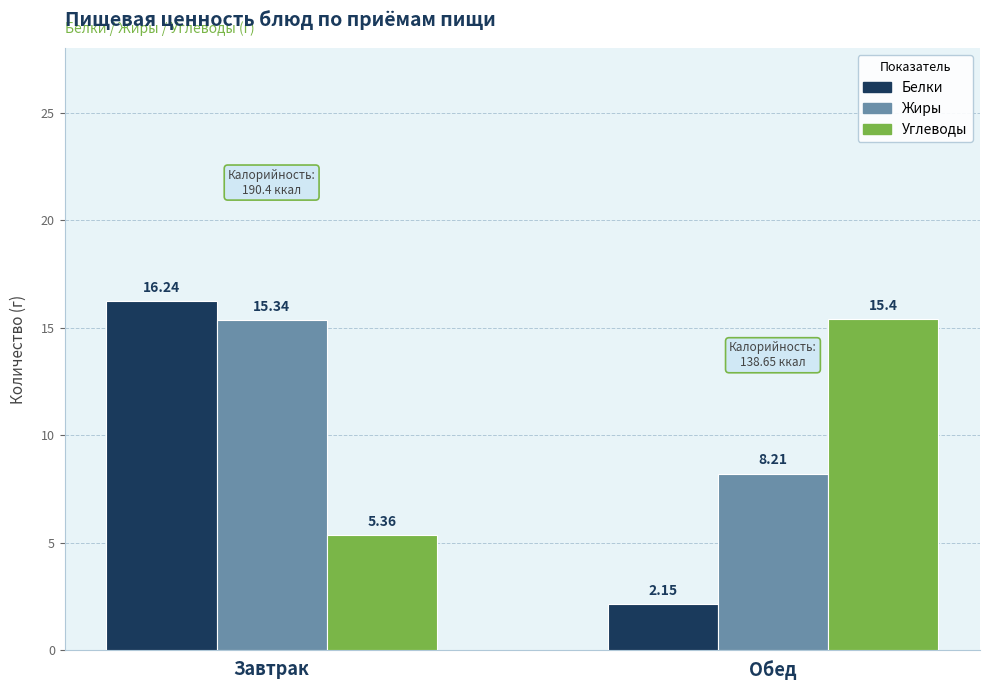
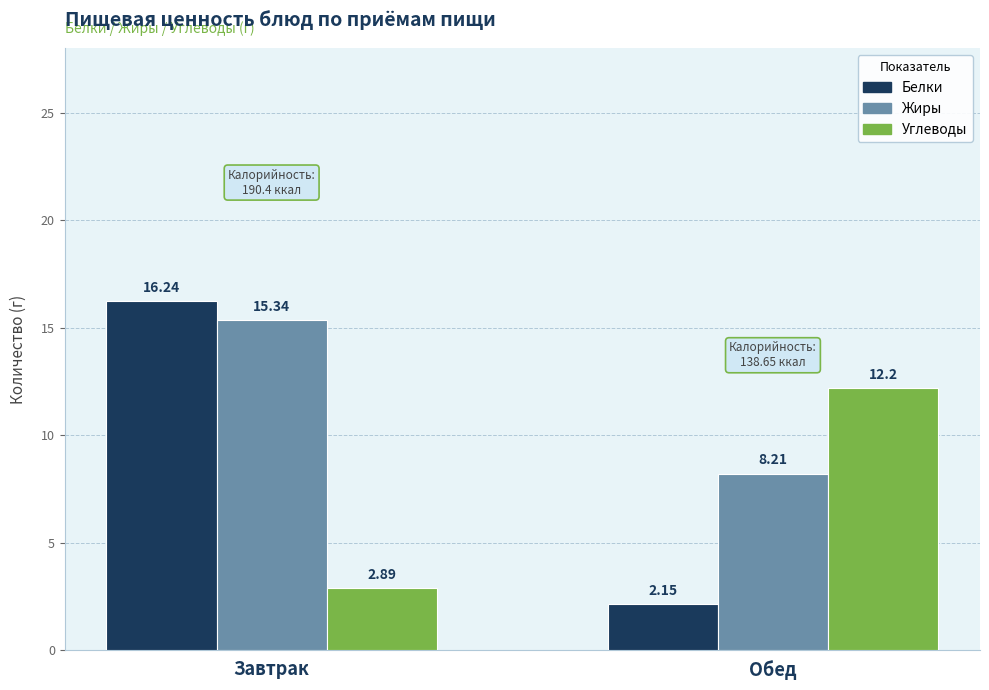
  {
    "Белки": {
      "Завтрак": 16.24,
      "Обед": 2.15
    },
    "Жиры": {
      "Завтрак": 15.34,
      "Обед": 8.21
    },
    "Углеводы": {
-     "Завтрак": 5.36,
-     "Обед": 15.4
+     "Завтрак": 2.89,
+     "Обед": 12.2
    }
  }
